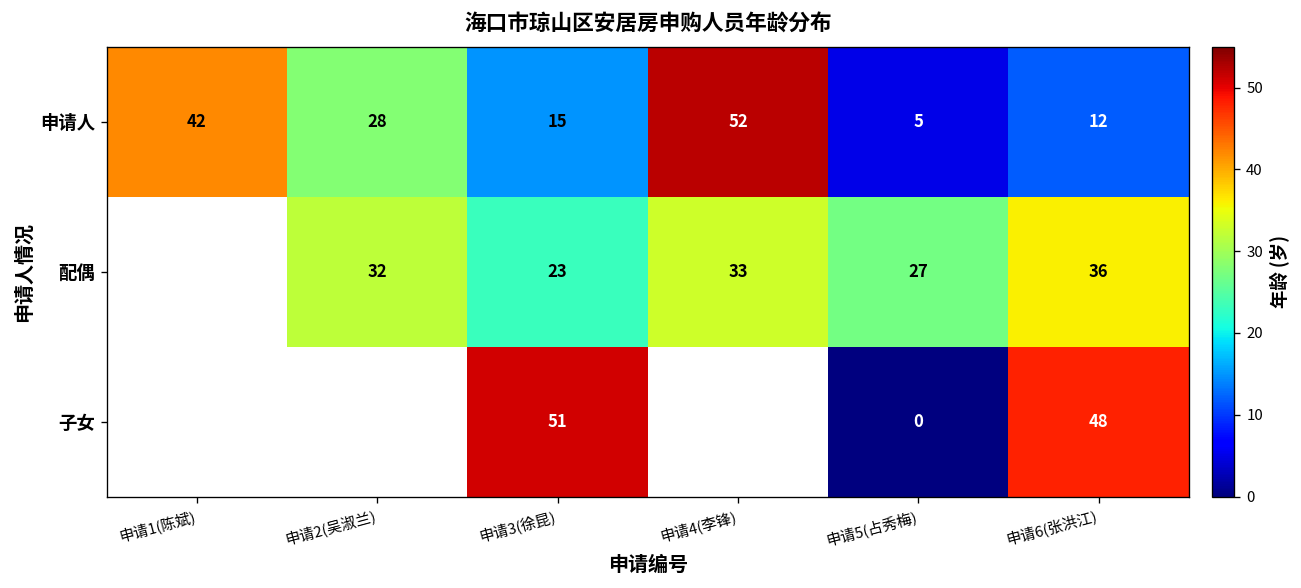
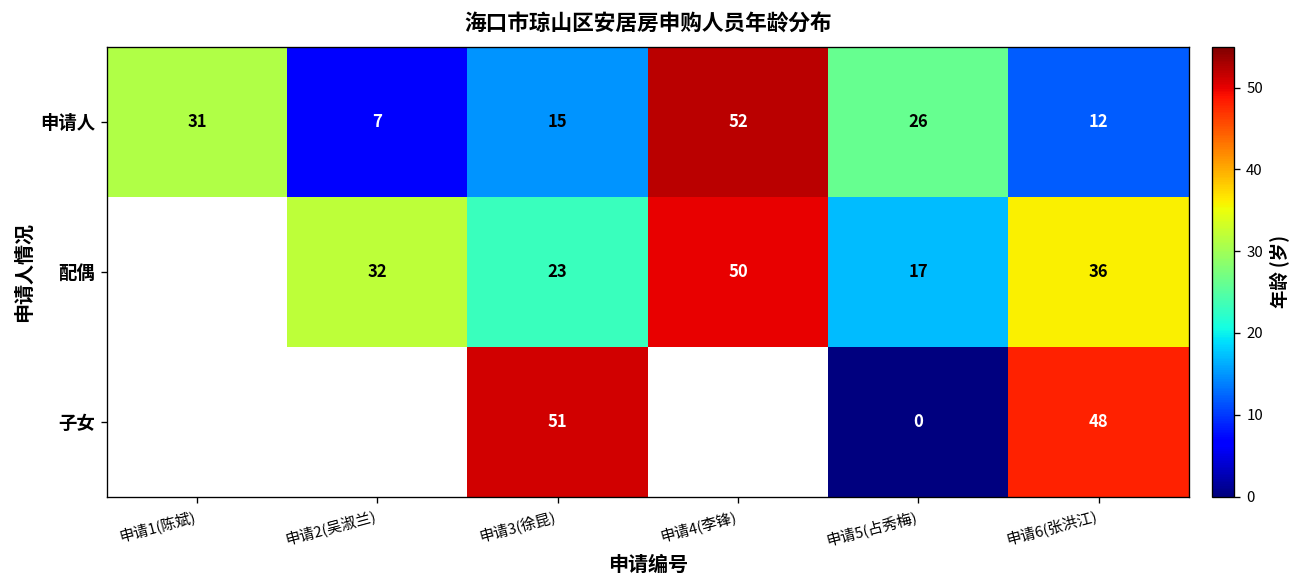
  {
    "申请人": {
-     "申请1(陈斌)": 42,
-     "申请2(吴淑兰)": 28,
+     "申请1(陈斌)": 31,
+     "申请2(吴淑兰)": 7,
      "申请3(徐昆)": 15,
      "申请4(李锋)": 52,
-     "申请5(占秀梅)": 5,
+     "申请5(占秀梅)": 26,
      "申请6(张洪江)": 12
    },
    "配偶": {
      "申请2(吴淑兰)": 32,
      "申请3(徐昆)": 23,
-     "申请4(李锋)": 33,
-     "申请5(占秀梅)": 27,
+     "申请4(李锋)": 50,
+     "申请5(占秀梅)": 17,
      "申请6(张洪江)": 36
    },
    "子女": {
      "申请3(徐昆)": 51,
      "申请5(占秀梅)": 0,
      "申请6(张洪江)": 48
    }
  }
